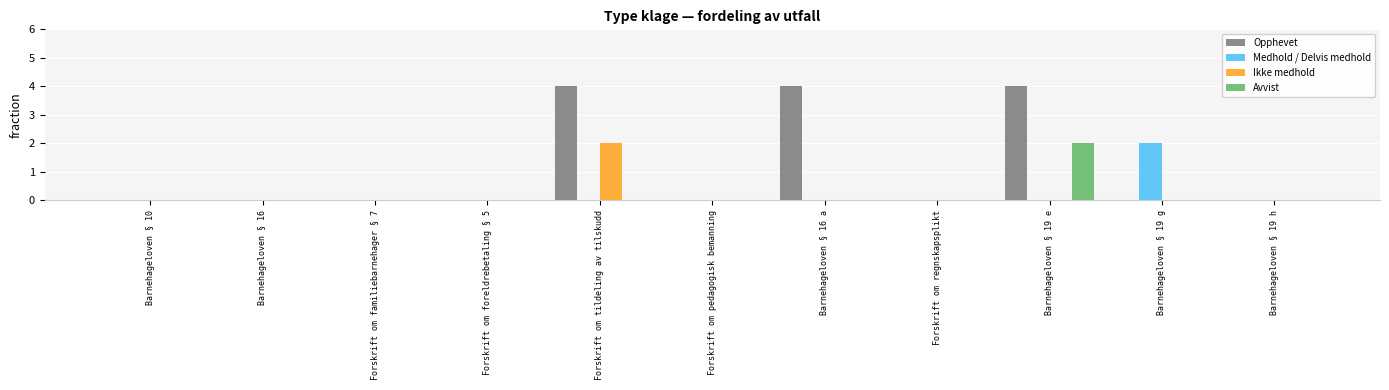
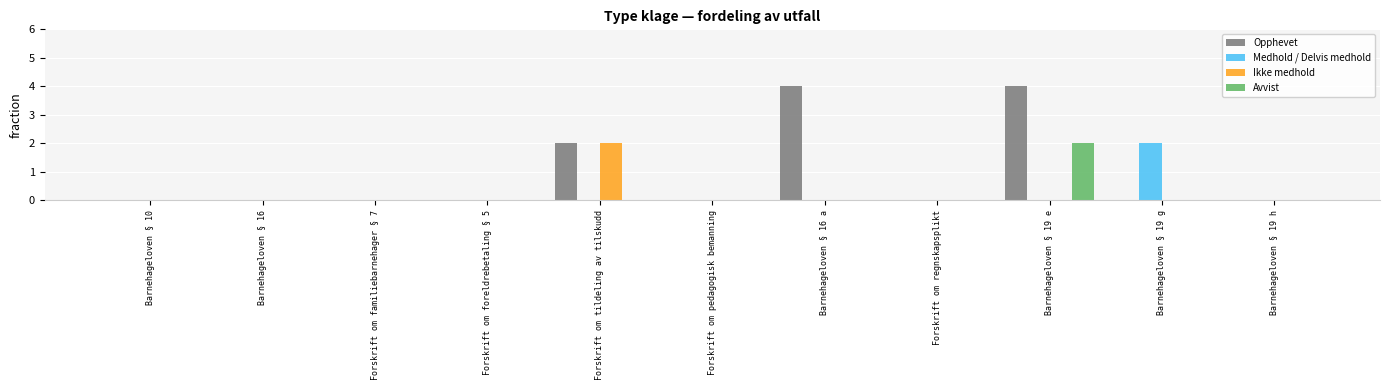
  {
    "Opphevet": {
      "Barnehageloven § 10": 0,
      "Barnehageloven § 16": 0,
      "Forskrift om familiebarnehager § 7": 0,
      "Forskrift om foreldrebetaling § 5": 0,
-     "Forskrift om tildeling av tilskudd": 4,
+     "Forskrift om tildeling av tilskudd": 2,
      "Forskrift om pedagogisk bemanning": 0,
      "Barnehageloven § 16 a": 4,
      "Forskrift om regnskapsplikt": 0,
      "Barnehageloven § 19 e": 4,
      "Barnehageloven § 19 g": 0,
      "Barnehageloven § 19 h": 0
    },
    "Medhold / Delvis medhold": {
      "Barnehageloven § 10": 0,
      "Barnehageloven § 16": 0,
      "Forskrift om familiebarnehager § 7": 0,
      "Forskrift om foreldrebetaling § 5": 0,
      "Forskrift om tildeling av tilskudd": 0,
      "Forskrift om pedagogisk bemanning": 0,
      "Barnehageloven § 16 a": 0,
      "Forskrift om regnskapsplikt": 0,
      "Barnehageloven § 19 e": 0,
      "Barnehageloven § 19 g": 2,
      "Barnehageloven § 19 h": 0
    },
    "Ikke medhold": {
      "Barnehageloven § 10": 0,
      "Barnehageloven § 16": 0,
      "Forskrift om familiebarnehager § 7": 0,
      "Forskrift om foreldrebetaling § 5": 0,
      "Forskrift om tildeling av tilskudd": 2,
      "Forskrift om pedagogisk bemanning": 0,
      "Barnehageloven § 16 a": 0,
      "Forskrift om regnskapsplikt": 0,
      "Barnehageloven § 19 e": 0,
      "Barnehageloven § 19 g": 0,
      "Barnehageloven § 19 h": 0
    },
    "Avvist": {
      "Barnehageloven § 10": 0,
      "Barnehageloven § 16": 0,
      "Forskrift om familiebarnehager § 7": 0,
      "Forskrift om foreldrebetaling § 5": 0,
      "Forskrift om tildeling av tilskudd": 0,
      "Forskrift om pedagogisk bemanning": 0,
      "Barnehageloven § 16 a": 0,
      "Forskrift om regnskapsplikt": 0,
      "Barnehageloven § 19 e": 2,
      "Barnehageloven § 19 g": 0,
      "Barnehageloven § 19 h": 0
    }
  }
